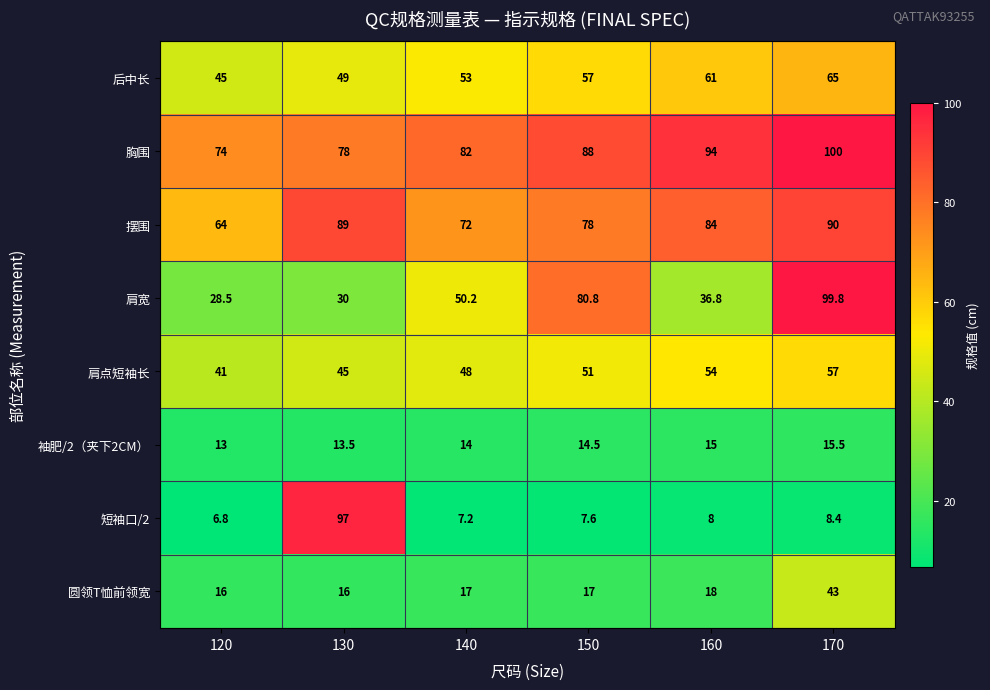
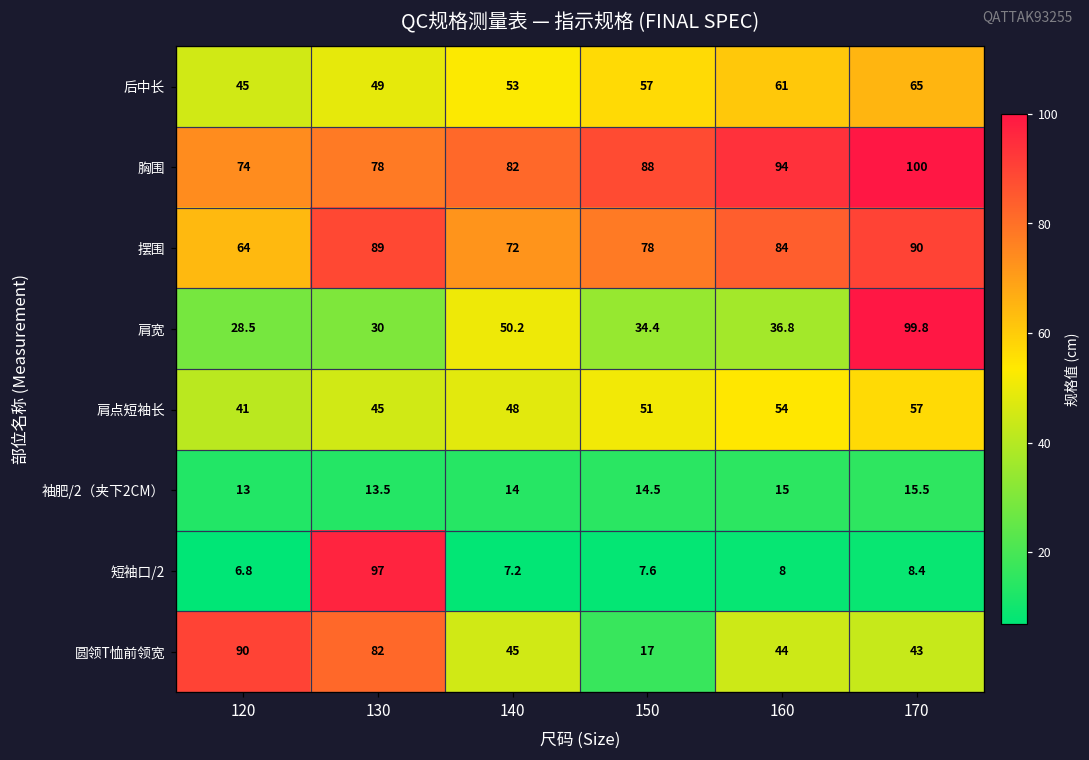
  {
    "后中长": {
      "120": 45,
      "130": 49,
      "140": 53,
      "150": 57,
      "160": 61,
      "170": 65
    },
    "胸围": {
      "120": 74,
      "130": 78,
      "140": 82,
      "150": 88,
      "160": 94,
      "170": 100
    },
    "摆围": {
      "120": 64,
      "130": 89,
      "140": 72,
      "150": 78,
      "160": 84,
      "170": 90
    },
    "肩宽": {
      "120": 28.5,
      "130": 30,
      "140": 50.2,
-     "150": 80.8,
+     "150": 34.4,
      "160": 36.8,
      "170": 99.8
    },
    "肩点短袖长": {
      "120": 41,
      "130": 45,
      "140": 48,
      "150": 51,
      "160": 54,
      "170": 57
    },
    "袖肥/2（夹下2CM）": {
      "120": 13,
      "130": 13.5,
      "140": 14,
      "150": 14.5,
      "160": 15,
      "170": 15.5
    },
    "短袖口/2": {
      "120": 6.8,
      "130": 97,
      "140": 7.2,
      "150": 7.6,
      "160": 8,
      "170": 8.4
    },
    "圆领T恤前领宽": {
-     "120": 16,
-     "130": 16,
-     "140": 17,
+     "120": 90,
+     "130": 82,
+     "140": 45,
      "150": 17,
-     "160": 18,
+     "160": 44,
      "170": 43
    }
  }
